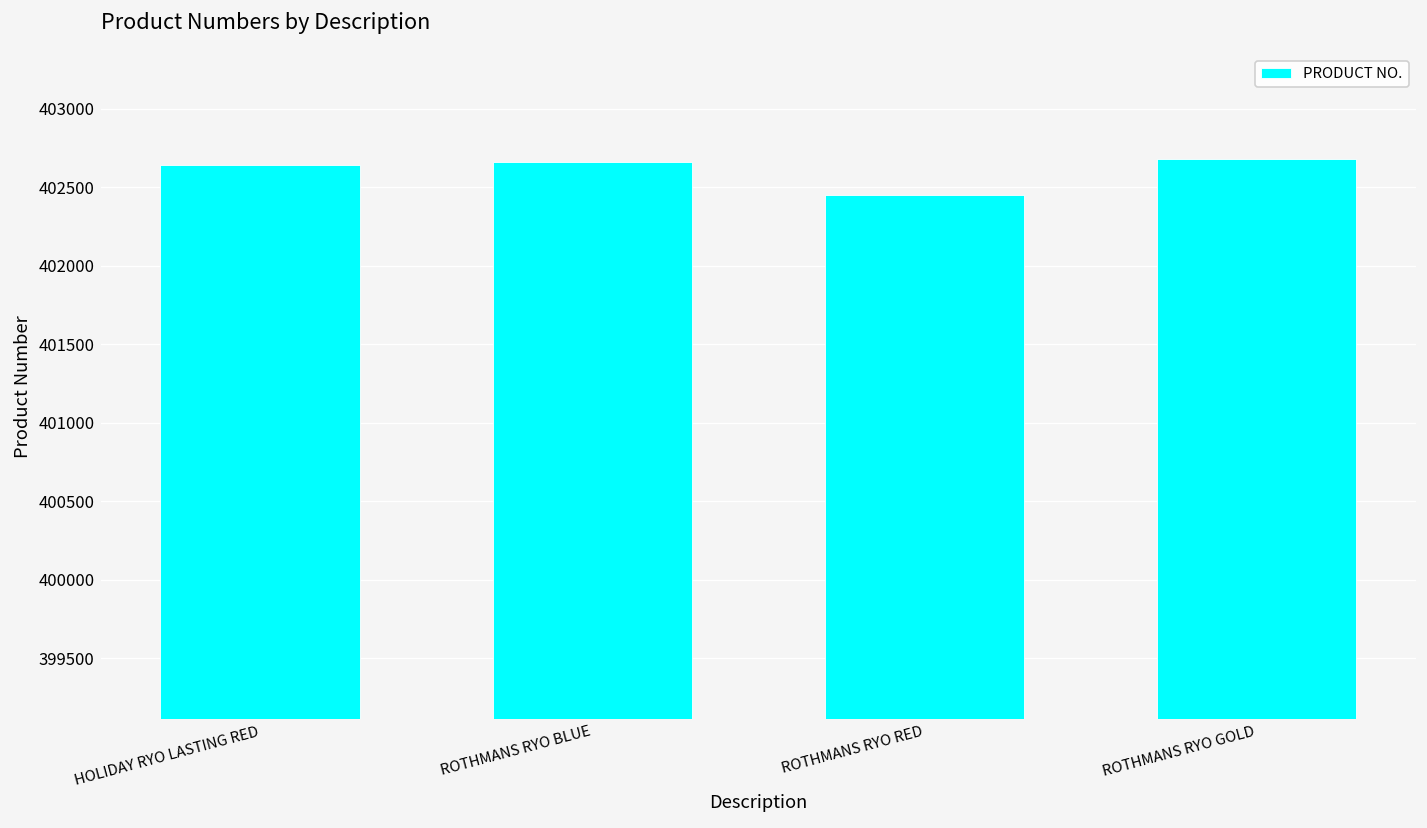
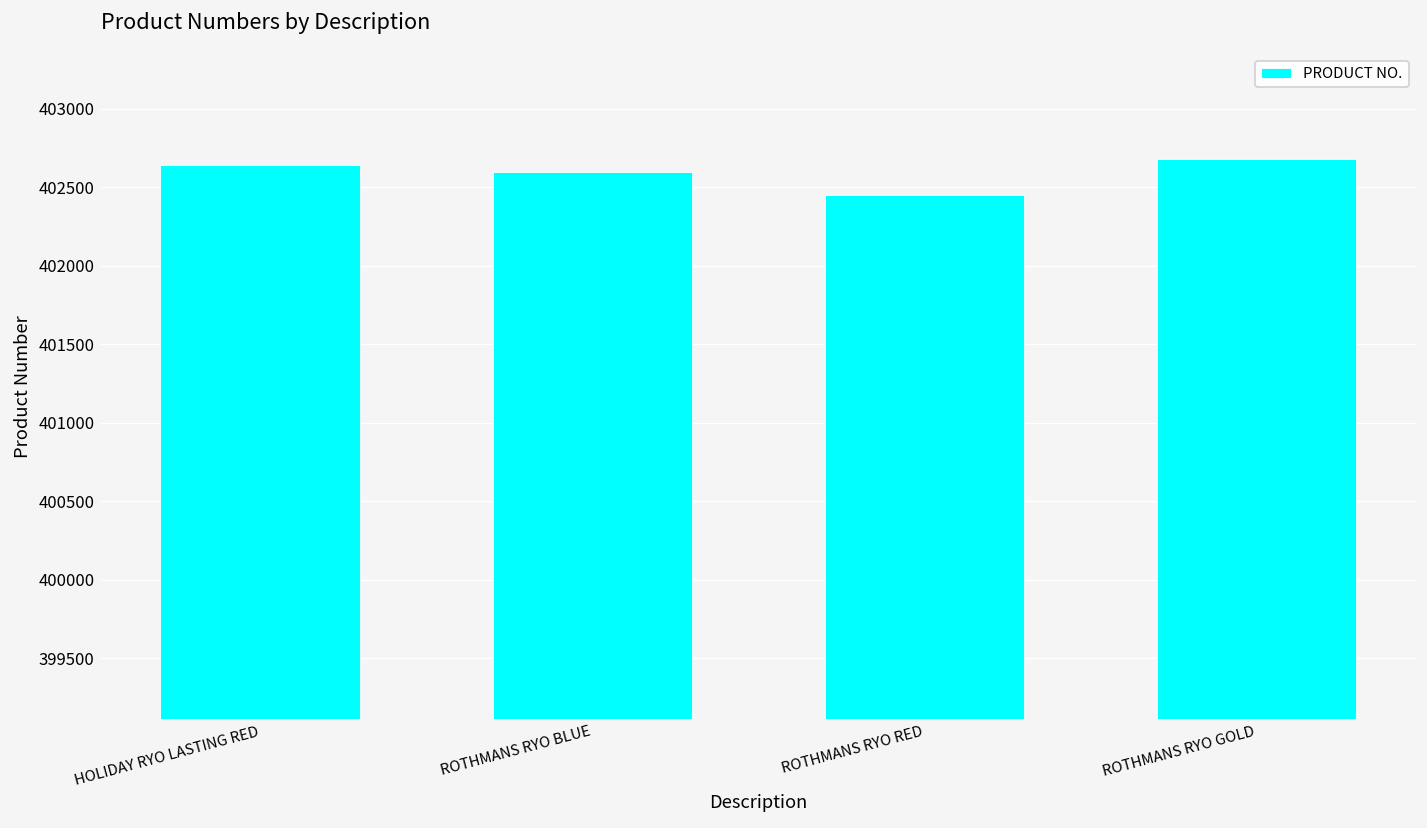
  {
    "HOLIDAY RYO LASTING RED": 402640,
-   "ROTHMANS RYO BLUE": 402660,
+   "ROTHMANS RYO BLUE": 402600,
    "ROTHMANS RYO RED": 402450,
    "ROTHMANS RYO GOLD": 402680
  }
